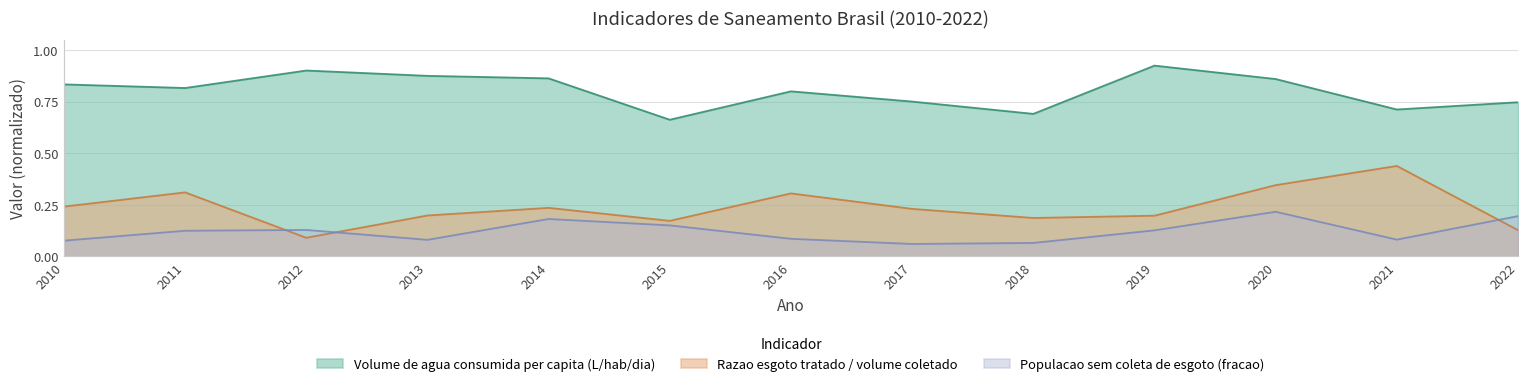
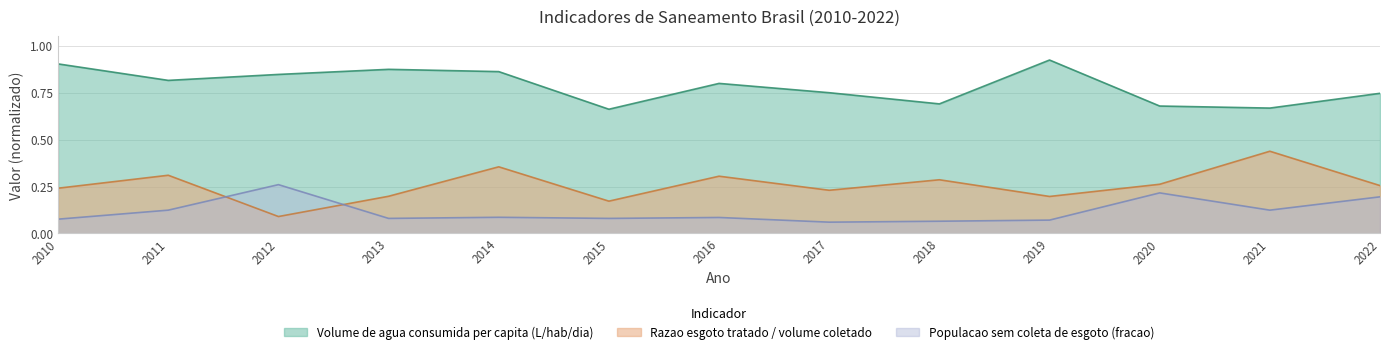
  {
    "Volume de agua consumida per capita (L/hab/dia)": {
-     "2010": 0.83,
+     "2010": 0.90,
      "2011": 0.82,
-     "2012": 0.90,
+     "2012": 0.85,
      "2013": 0.87,
      "2014": 0.86,
      "2015": 0.66,
      "2016": 0.80,
      "2017": 0.75,
      "2018": 0.69,
      "2019": 0.92,
-     "2020": 0.86,
-     "2021": 0.71,
+     "2020": 0.68,
+     "2021": 0.67,
      "2022": 0.75
    },
    "Razao esgoto tratado / volume coletado": {
      "2010": 0.24,
      "2011": 0.31,
      "2012": 0.09,
      "2013": 0.20,
-     "2014": 0.24,
+     "2014": 0.36,
      "2015": 0.17,
      "2016": 0.31,
      "2017": 0.23,
-     "2018": 0.19,
+     "2018": 0.29,
      "2019": 0.20,
-     "2020": 0.35,
+     "2020": 0.26,
      "2021": 0.44,
-     "2022": 0.13
+     "2022": 0.26
    },
    "Populacao sem coleta de esgoto (fracao)": {
      "2010": 0.08,
      "2011": 0.12,
-     "2012": 0.13,
+     "2012": 0.26,
      "2013": 0.08,
-     "2014": 0.18,
-     "2015": 0.15,
+     "2014": 0.09,
+     "2015": 0.08,
      "2016": 0.09,
      "2017": 0.06,
      "2018": 0.07,
-     "2019": 0.13,
+     "2019": 0.07,
      "2020": 0.22,
-     "2021": 0.08,
+     "2021": 0.12,
      "2022": 0.20
    }
  }
